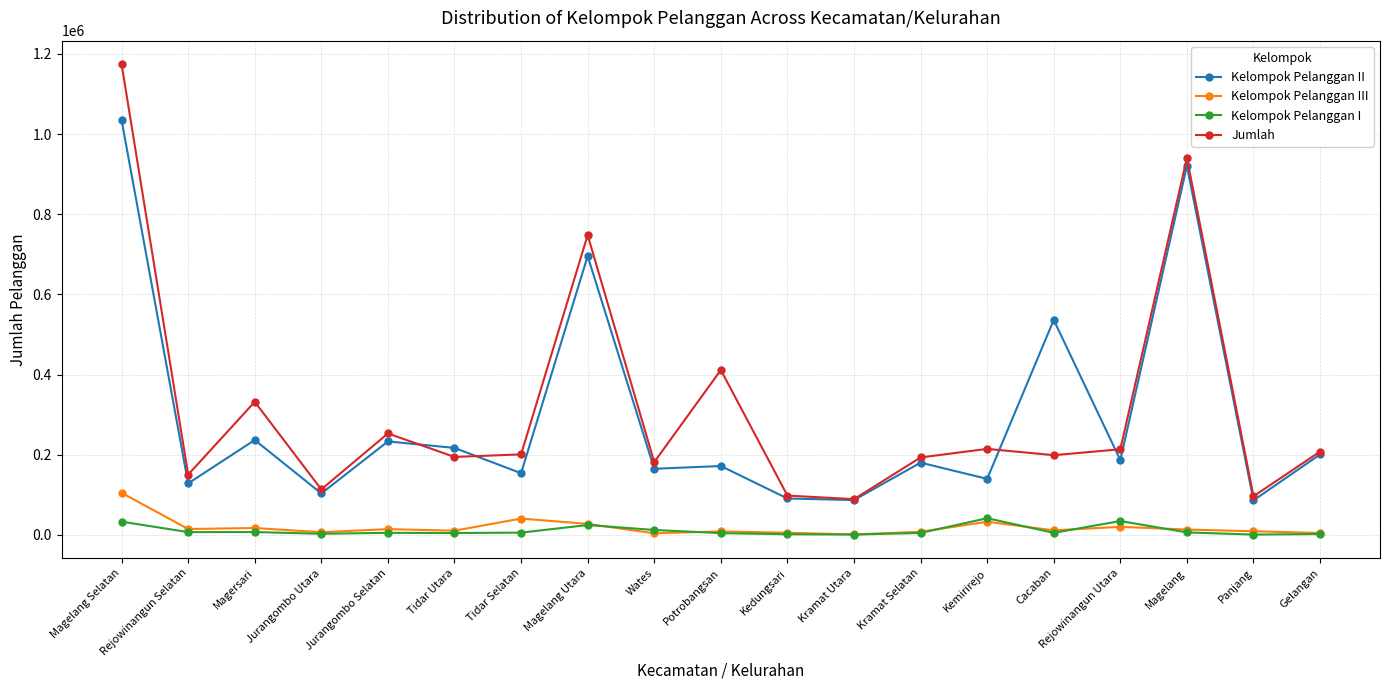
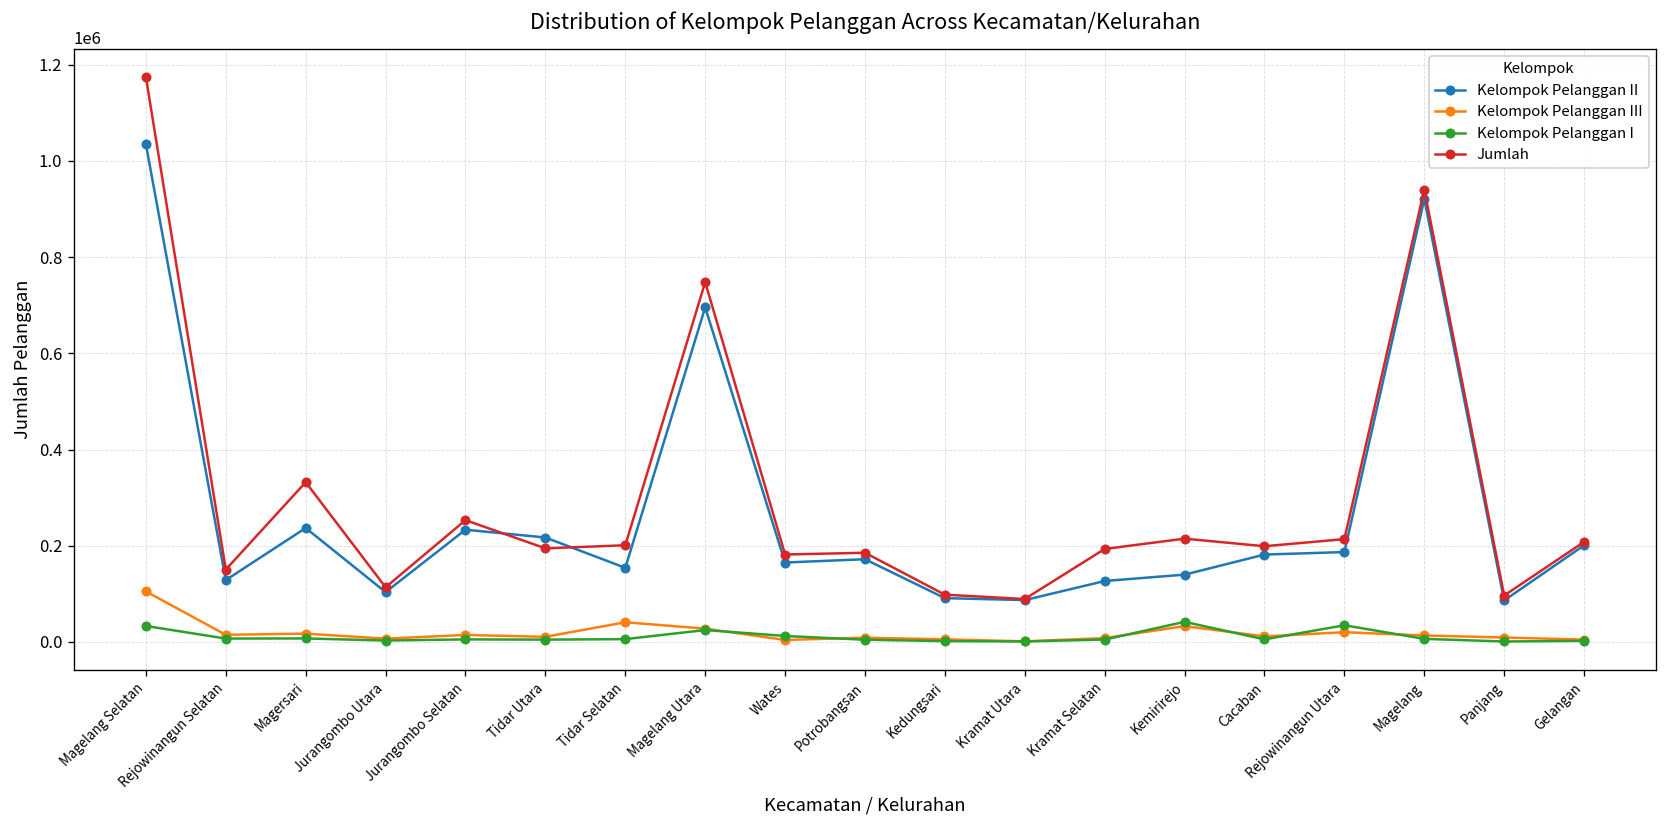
  {
    "Kelompok Pelanggan II": {
      "Magelang Selatan": 1030000,
      "Rejowinangun Selatan": 130000,
      "Magersari": 240000,
      "Jurangombo Utara": 100000,
      "Jurangombo Selatan": 230000,
      "Tidar Utara": 220000,
      "Tidar Selatan": 150000,
      "Magelang Utara": 700000,
      "Wates": 170000,
      "Potrobangsan": 170000,
      "Kedungsari": 90000,
-     "Kramat Selatan": 180000,
+     "Kramat Selatan": 130000,
      "Kemirirejo": 140000,
-     "Cacaban": 540000,
+     "Cacaban": 180000,
      "Rejowinangun Utara": 190000,
      "Magelang": 920000,
      "Panjang": 90000,
      "Gelangan": 200000
    },
    "Kelompok Pelanggan III": {
      "Magelang Selatan": 110000,
      "Rejowinangun Selatan": 10000,
      "Magersari": 20000,
      "Jurangombo Selatan": 10000,
      "Tidar Selatan": 40000,
      "Wates": 0,
      "Kemirirejo": 30000,
      "Rejowinangun Utara": 20000,
      "Magelang": 10000,
      "Panjang": 10000
    },
    "Kelompok Pelanggan I": {
      "Magelang Selatan": 30000,
      "Rejowinangun Selatan": 10000,
      "Magersari": 10000,
      "Jurangombo Selatan": 10000,
      "Tidar Selatan": 10000,
      "Wates": 10000,
      "Kemirirejo": 40000,
      "Rejowinangun Utara": 30000,
      "Magelang": 10000,
      "Panjang": 0
    },
    "Jumlah": {
      "Magelang Selatan": 1170000,
      "Rejowinangun Selatan": 150000,
      "Magersari": 330000,
      "Jurangombo Utara": 110000,
      "Jurangombo Selatan": 250000,
      "Tidar Utara": 190000,
      "Tidar Selatan": 200000,
      "Magelang Utara": 750000,
      "Wates": 180000,
-     "Potrobangsan": 410000,
+     "Potrobangsan": 190000,
      "Kedungsari": 100000,
      "Kramat Selatan": 190000,
      "Kemirirejo": 210000,
      "Cacaban": 200000,
      "Rejowinangun Utara": 210000,
      "Magelang": 940000,
      "Panjang": 100000,
      "Gelangan": 210000
    }
  }
